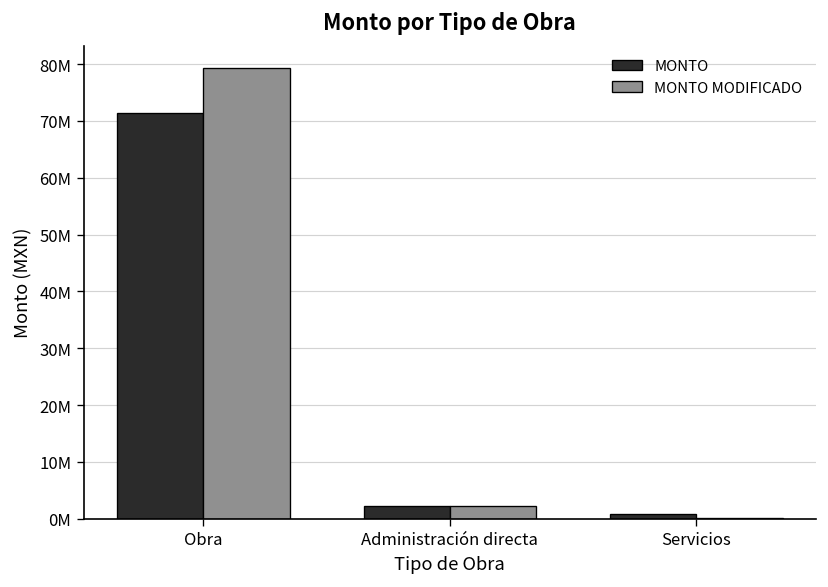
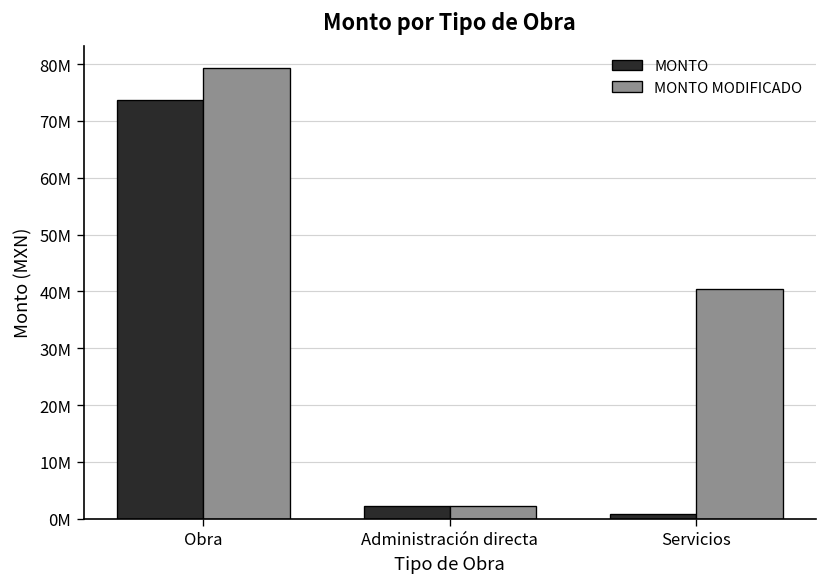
  {
    "MONTO": {
-     "Obra": 71000000,
+     "Obra": 74000000,
      "Administración directa": 2000000,
      "Servicios": 1000000
    },
    "MONTO MODIFICADO": {
      "Obra": 79000000,
      "Administración directa": 2000000,
-     "Servicios": 0
+     "Servicios": 40000000
    }
  }
